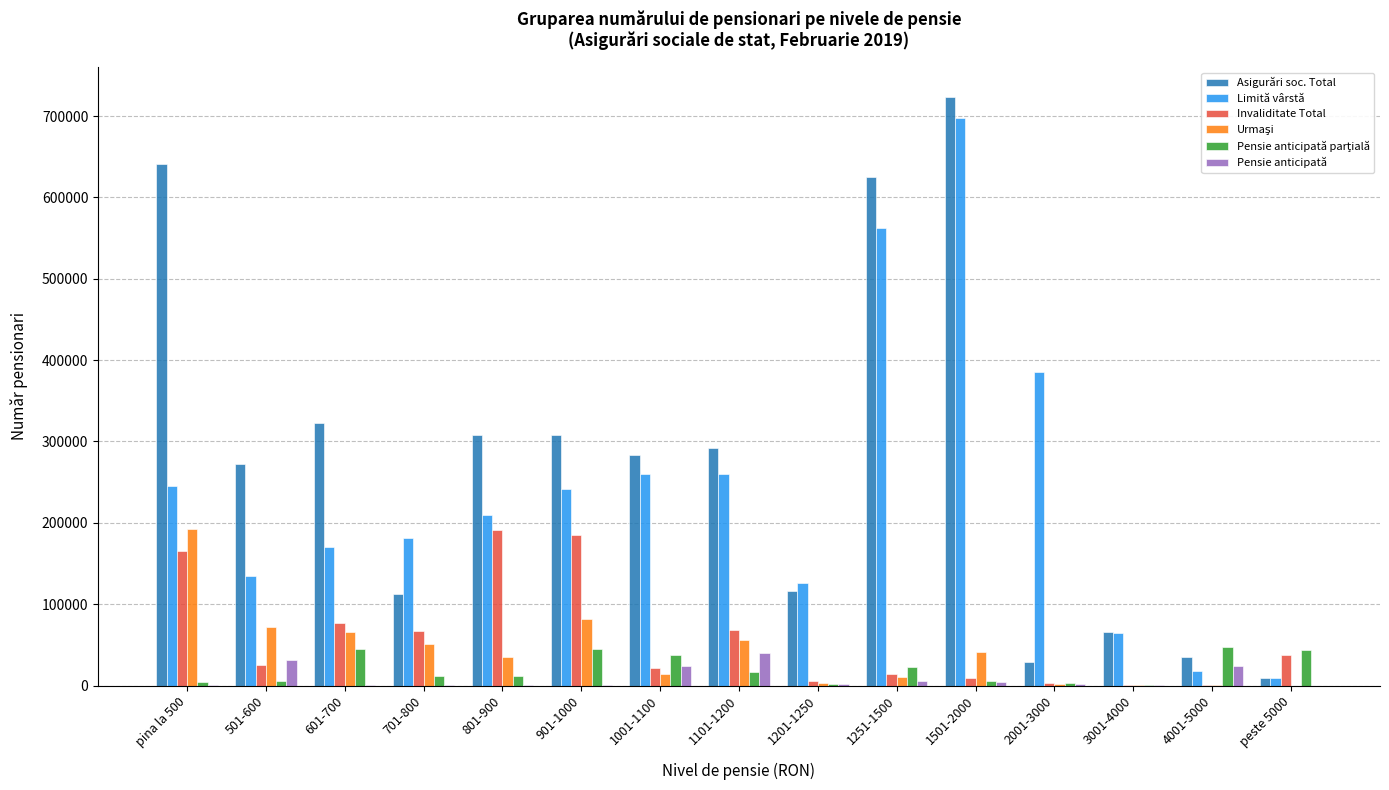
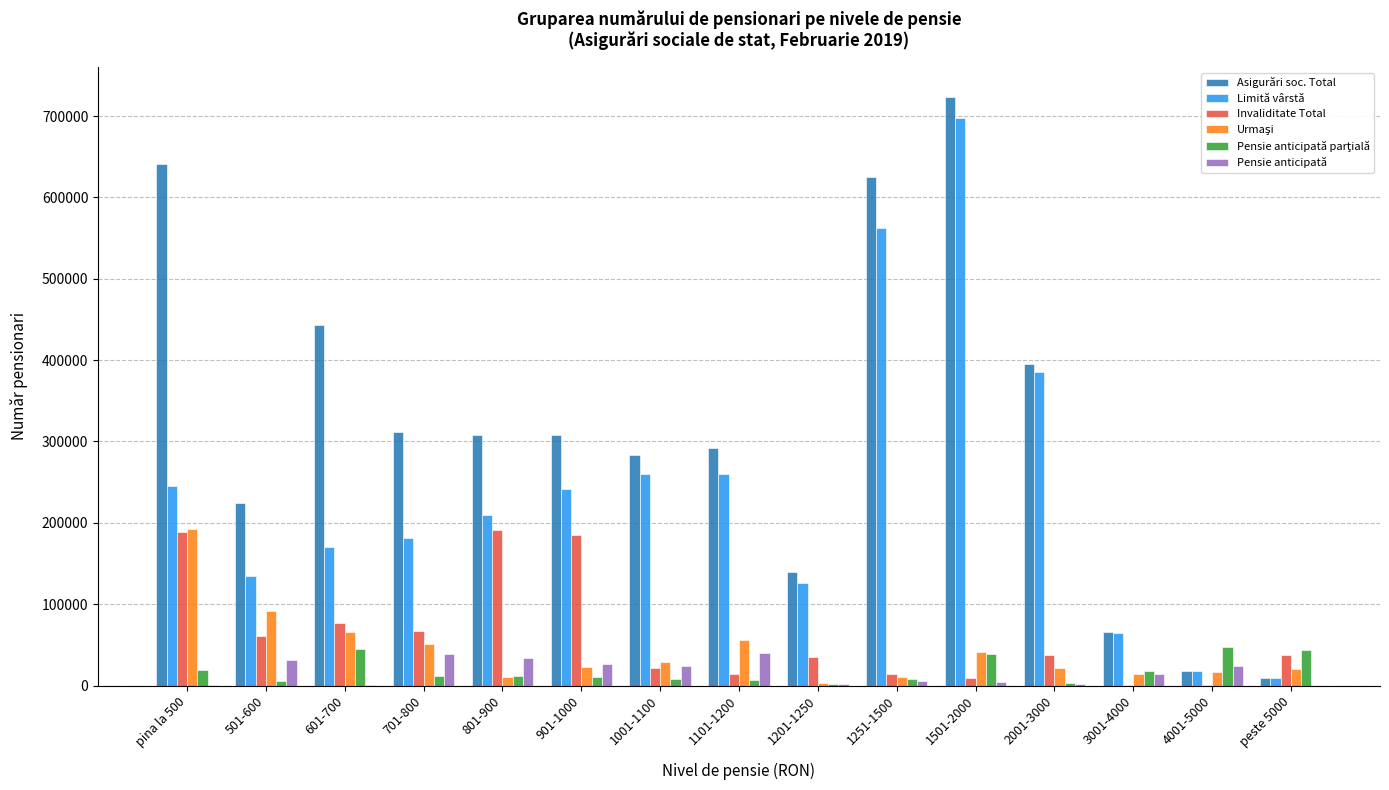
  {
    "Asigurări soc. Total": {
      "pina la 500": 640000,
-     "501-600": 270000,
-     "601-700": 320000,
-     "701-800": 110000,
+     "501-600": 220000,
+     "601-700": 440000,
+     "701-800": 310000,
      "801-900": 310000,
      "901-1000": 310000,
      "1001-1100": 280000,
      "1101-1200": 290000,
-     "1201-1250": 120000,
+     "1201-1250": 140000,
      "1251-1500": 630000,
      "1501-2000": 720000,
-     "2001-3000": 30000,
+     "2001-3000": 400000,
      "3001-4000": 70000,
-     "4001-5000": 40000,
+     "4001-5000": 20000,
      "peste 5000": 10000
    },
    "Limită vârstă": {
      "pina la 500": 240000,
      "501-600": 130000,
      "601-700": 170000,
      "701-800": 180000,
      "801-900": 210000,
      "901-1000": 240000,
      "1001-1100": 260000,
      "1101-1200": 260000,
      "1201-1250": 130000,
      "1251-1500": 560000,
      "1501-2000": 700000,
      "2001-3000": 390000,
      "3001-4000": 60000,
      "4001-5000": 20000,
      "peste 5000": 10000
    },
    "Invaliditate Total": {
-     "pina la 500": 170000,
-     "501-600": 20000,
+     "pina la 500": 190000,
+     "501-600": 60000,
      "601-700": 80000,
      "701-800": 70000,
      "801-900": 190000,
      "901-1000": 190000,
      "1001-1100": 20000,
-     "1101-1200": 70000,
-     "1201-1250": 10000,
+     "1101-1200": 10000,
+     "1201-1250": 40000,
      "1251-1500": 10000,
      "1501-2000": 10000,
-     "2001-3000": 0,
+     "2001-3000": 40000,
      "peste 5000": 40000
    },
    "Urmaşi": {
      "pina la 500": 190000,
-     "501-600": 70000,
+     "501-600": 90000,
      "601-700": 70000,
      "701-800": 50000,
-     "801-900": 40000,
-     "901-1000": 80000,
-     "1001-1100": 10000,
+     "801-900": 10000,
+     "901-1000": 20000,
+     "1001-1100": 30000,
      "1101-1200": 60000,
      "1201-1250": 0,
      "1251-1500": 10000,
      "1501-2000": 40000,
-     "2001-3000": 0,
-     "3001-4000": 0,
-     "4001-5000": 0,
-     "peste 5000": 0
+     "2001-3000": 20000,
+     "3001-4000": 10000,
+     "4001-5000": 20000,
+     "peste 5000": 20000
    },
    "Pensie anticipată parţială": {
-     "pina la 500": 0,
+     "pina la 500": 20000,
      "501-600": 10000,
      "601-700": 40000,
      "701-800": 10000,
      "801-900": 10000,
-     "901-1000": 40000,
-     "1001-1100": 40000,
-     "1101-1200": 20000,
-     "1251-1500": 20000,
-     "1501-2000": 10000,
-     "3001-4000": 0,
+     "901-1000": 10000,
+     "1001-1100": 10000,
+     "1101-1200": 10000,
+     "1251-1500": 10000,
+     "1501-2000": 40000,
+     "3001-4000": 20000,
      "4001-5000": 50000,
      "peste 5000": 40000
    },
    "Pensie anticipată": {
      "501-600": 30000,
-     "701-800": 0,
-     "801-900": 0,
-     "901-1000": 0,
+     "701-800": 40000,
+     "801-900": 30000,
+     "901-1000": 30000,
      "1001-1100": 20000,
      "1101-1200": 40000,
      "1251-1500": 10000,
      "1501-2000": 0,
-     "3001-4000": 0,
+     "3001-4000": 10000,
      "4001-5000": 20000
    }
  }
